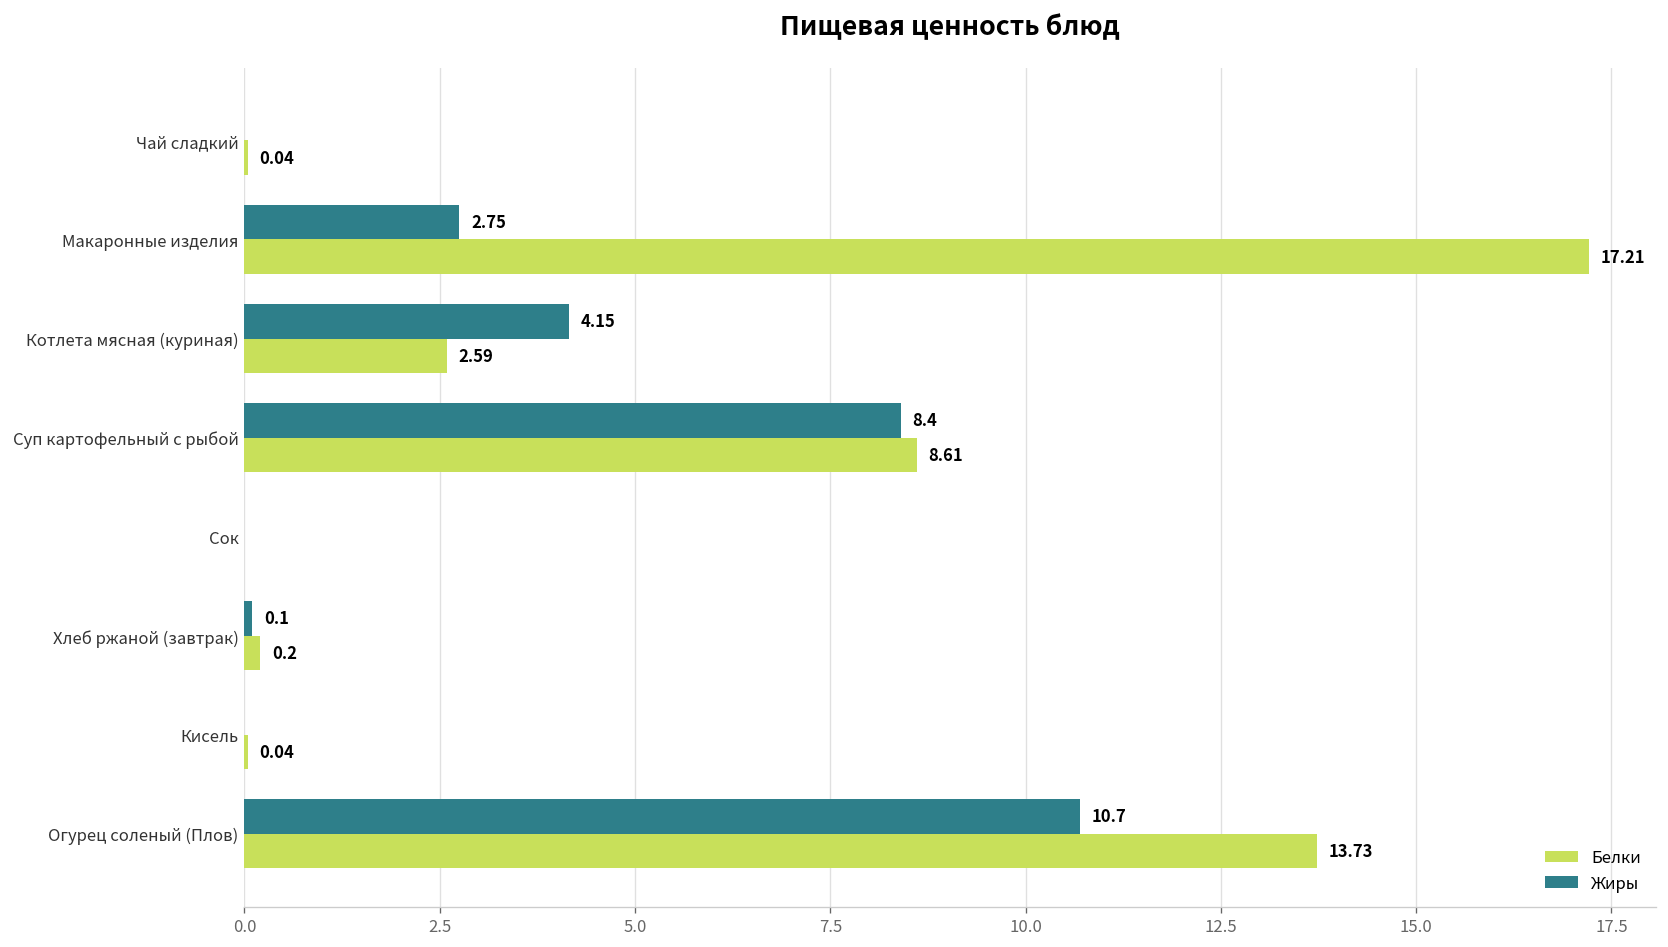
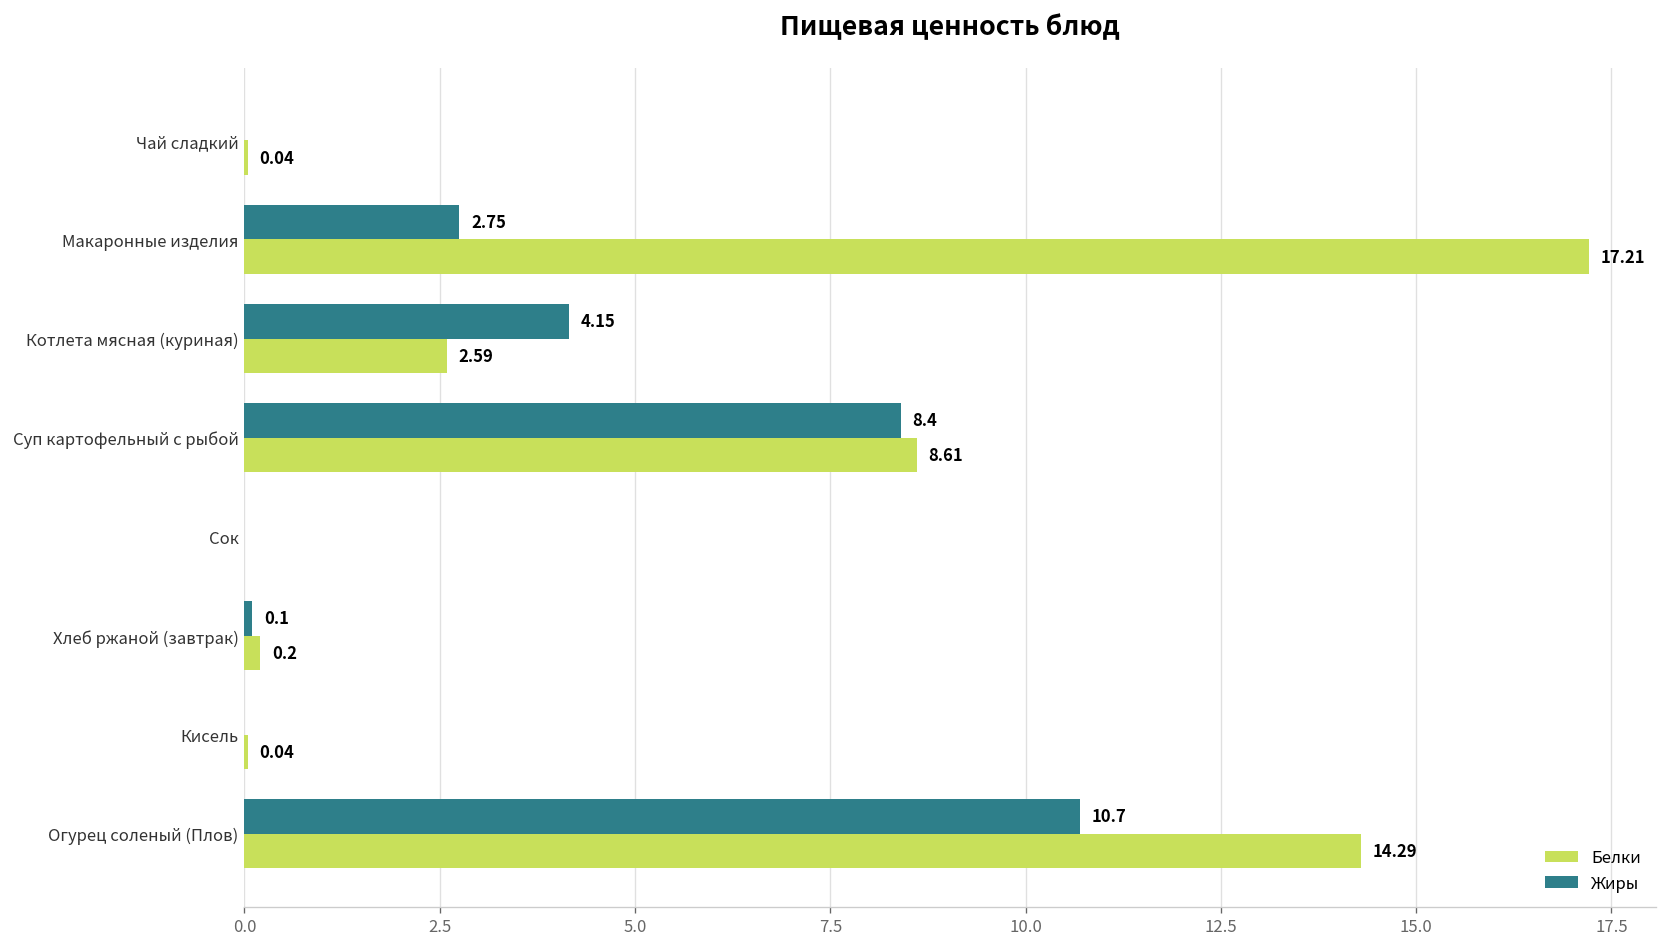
  {
    "Белки": {
      "Чай сладкий": 0.04,
      "Макаронные изделия": 17.21,
      "Котлета мясная (куриная)": 2.59,
      "Суп картофельный с рыбой": 8.61,
      "Хлеб ржаной (завтрак)": 0.2,
      "Кисель": 0.04,
-     "Огурец соленый (Плов)": 13.73
+     "Огурец соленый (Плов)": 14.29
    },
    "Жиры": {
      "Макаронные изделия": 2.75,
      "Котлета мясная (куриная)": 4.15,
      "Суп картофельный с рыбой": 8.4,
      "Хлеб ржаной (завтрак)": 0.1,
      "Огурец соленый (Плов)": 10.7
    }
  }
